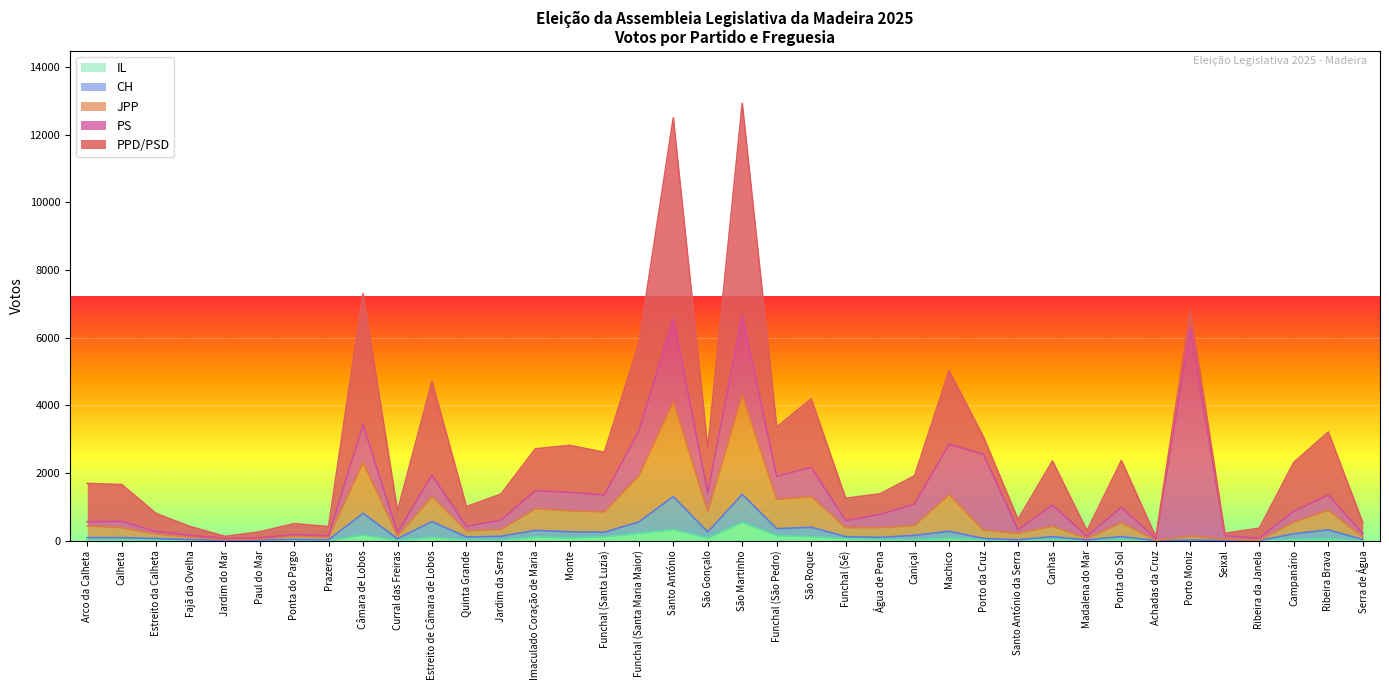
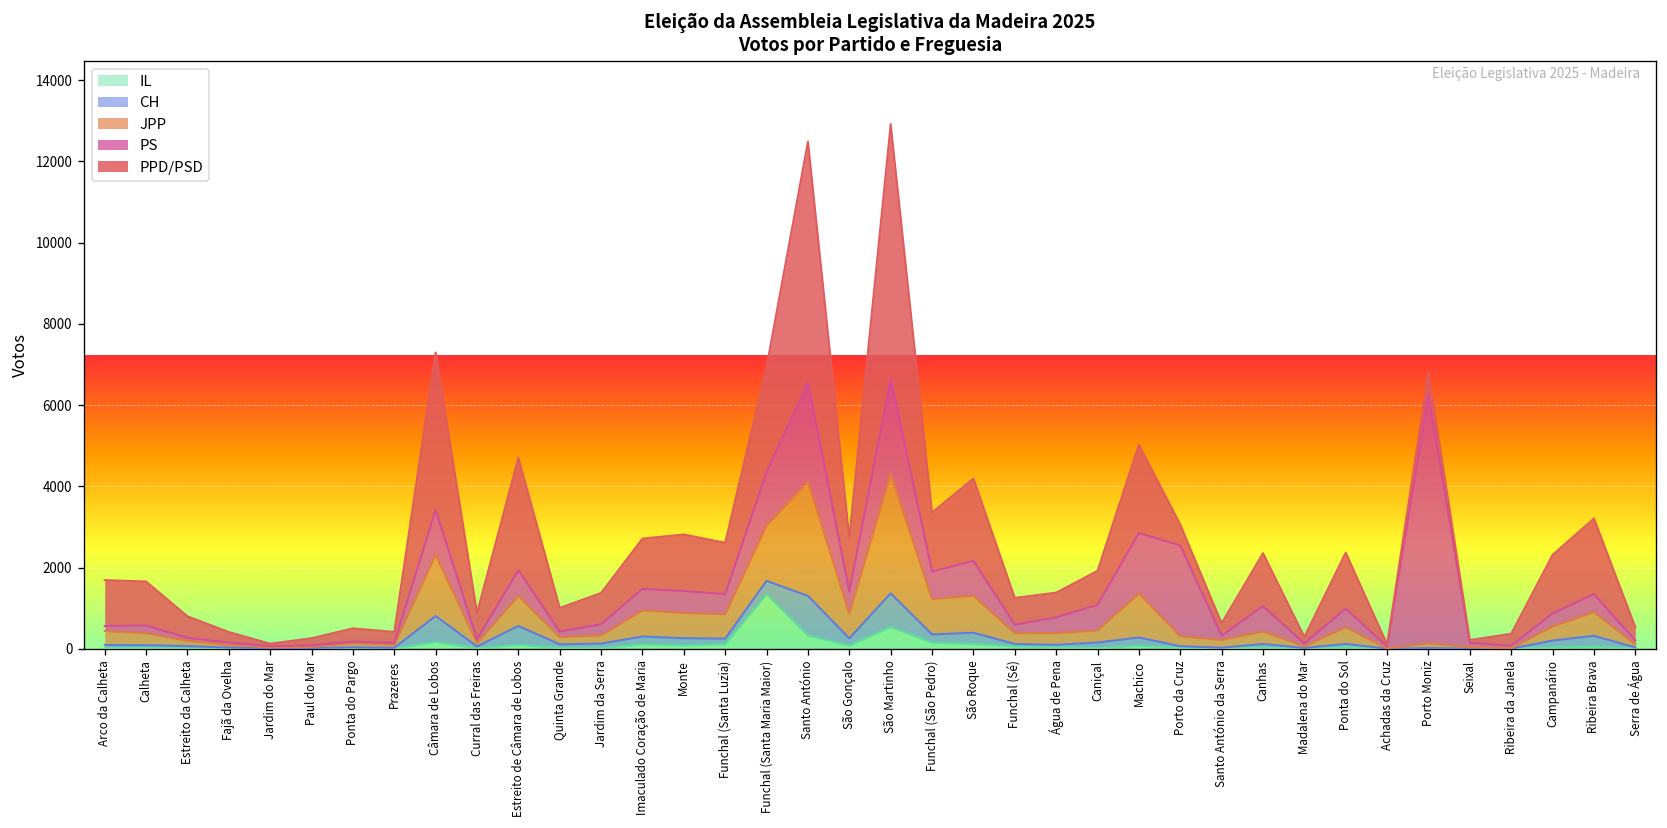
  {
    "IL": {
      "Arco da Calheta": 0,
      "Câmara de Lobos": 200,
      "Estreito de Câmara de Lobos": 100,
      "Quinta Grande": 0,
      "Jardim da Serra": 0,
      "Imaculado Coração de Maria": 100,
      "Monte": 100,
      "Funchal (Santa Luzia)": 100,
-     "Funchal (Santa Maria Maior)": 200,
+     "Funchal (Santa Maria Maior)": 1300,
      "Santo António": 300,
      "São Gonçalo": 100,
      "São Martinho": 500,
      "Funchal (São Pedro)": 200,
      "São Roque": 100,
      "Caniçal": 0,
      "Machico": 100,
      "Canhas": 0,
      "Ponta do Sol": 0,
      "Campanário": 0,
      "Ribeira Brava": 100
    },
    "CH": {
      "Arco da Calheta": 100,
      "Câmara de Lobos": 600,
      "Estreito de Câmara de Lobos": 500,
      "Quinta Grande": 100,
      "Jardim da Serra": 100,
      "Imaculado Coração de Maria": 200,
      "Monte": 200,
      "Funchal (Santa Luzia)": 100,
      "Funchal (Santa Maria Maior)": 300,
      "Santo António": 1000,
      "São Gonçalo": 200,
      "São Martinho": 800,
      "Funchal (São Pedro)": 200,
      "São Roque": 300,
      "Caniçal": 100,
      "Machico": 200,
      "Canhas": 100,
      "Ponta do Sol": 100,
      "Campanário": 200,
      "Ribeira Brava": 300
    },
    "PS": {
      "Arco da Calheta": 100,
      "Calheta": 200,
      "Câmara de Lobos": 1100,
      "Curral das Freiras": 100,
      "Estreito de Câmara de Lobos": 600,
      "Quinta Grande": 100,
      "Jardim da Serra": 300,
      "Imaculado Coração de Maria": 500,
      "Monte": 500,
      "Funchal (Santa Luzia)": 500,
      "Funchal (Santa Maria Maior)": 1300,
      "Santo António": 2500,
      "São Gonçalo": 500,
      "São Martinho": 2300,
      "Funchal (São Pedro)": 700,
      "São Roque": 900,
      "Funchal (Sé)": 200,
      "Água de Pena": 400,
      "Caniçal": 600,
      "Machico": 1500,
      "Porto da Cruz": 2200,
      "Santo António da Serra": 100,
      "Canhas": 600,
      "Ponta do Sol": 500,
      "Porto Moniz": 6100,
      "Campanário": 300,
      "Ribeira Brava": 400,
      "Serra de Água": 100
    }
  }
